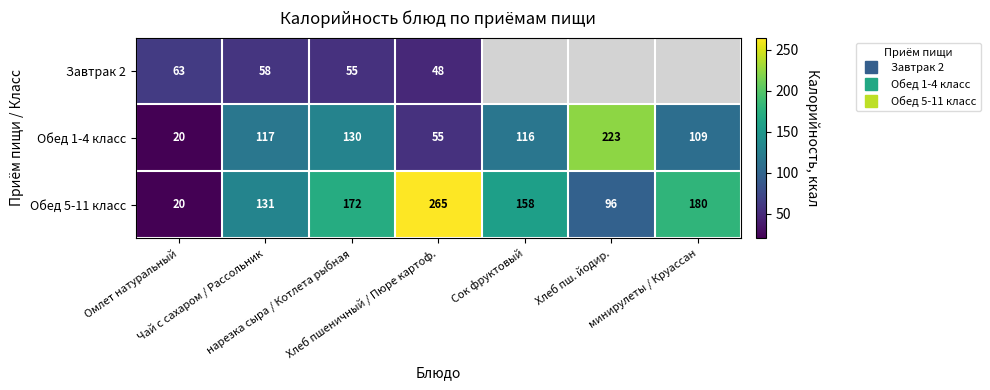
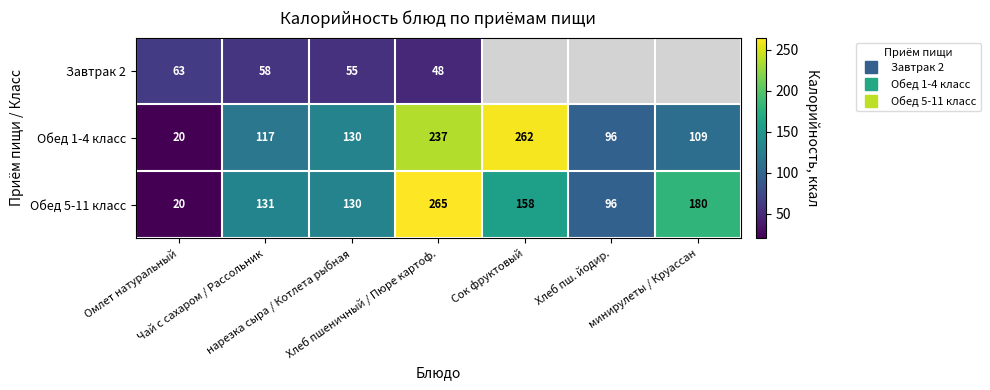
  {
    "Завтрак 2": {
      "Омлет натуральный": 63,
      "Чай с сахаром / Рассольник": 58,
      "нарезка сыра / Котлета рыбная": 55,
      "Хлеб пшеничный / Пюре картоф.": 48
    },
    "Обед 1-4 класс": {
      "Омлет натуральный": 20,
      "Чай с сахаром / Рассольник": 117,
      "нарезка сыра / Котлета рыбная": 130,
-     "Хлеб пшеничный / Пюре картоф.": 55,
-     "Сок фруктовый": 116,
-     "Хлеб пш. йодир.": 223,
+     "Хлеб пшеничный / Пюре картоф.": 237,
+     "Сок фруктовый": 262,
+     "Хлеб пш. йодир.": 96,
      "минирулеты / Круассан": 109
    },
    "Обед 5-11 класс": {
      "Омлет натуральный": 20,
      "Чай с сахаром / Рассольник": 131,
-     "нарезка сыра / Котлета рыбная": 172,
+     "нарезка сыра / Котлета рыбная": 130,
      "Хлеб пшеничный / Пюре картоф.": 265,
      "Сок фруктовый": 158,
      "Хлеб пш. йодир.": 96,
      "минирулеты / Круассан": 180
    }
  }
